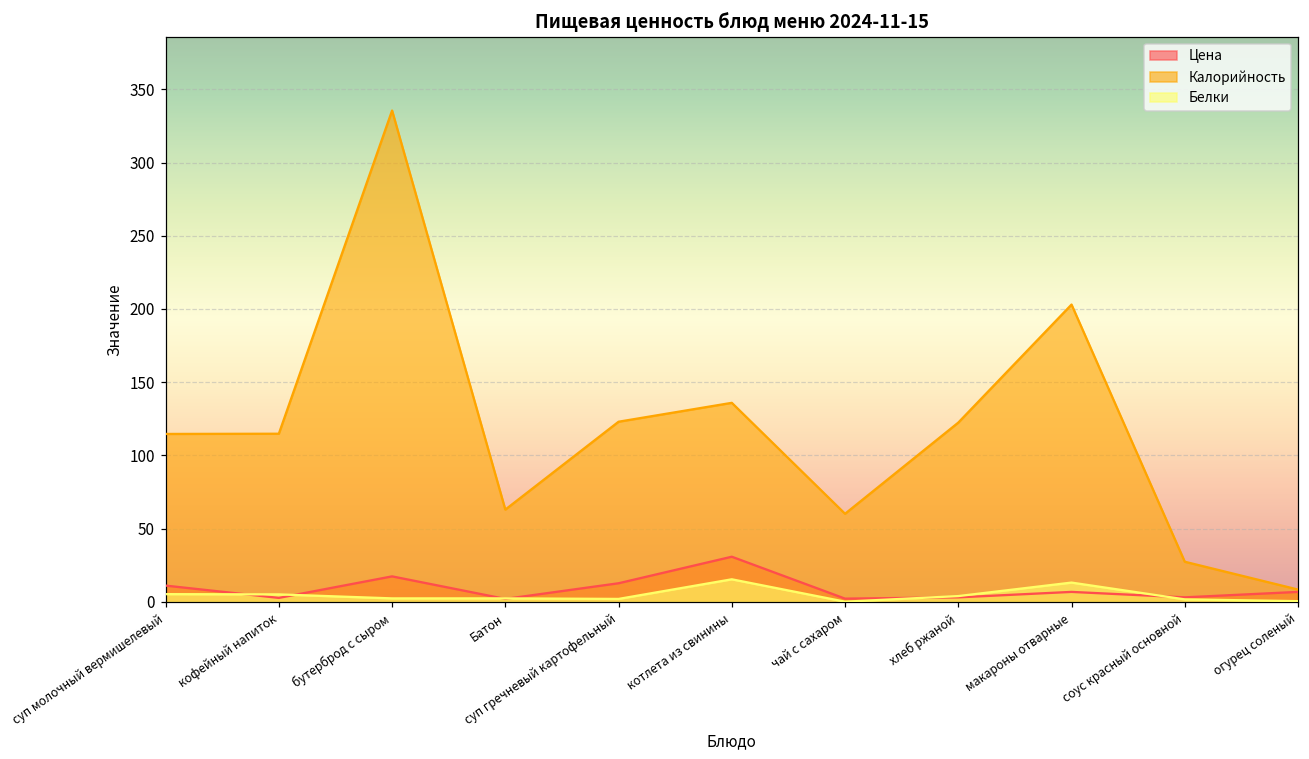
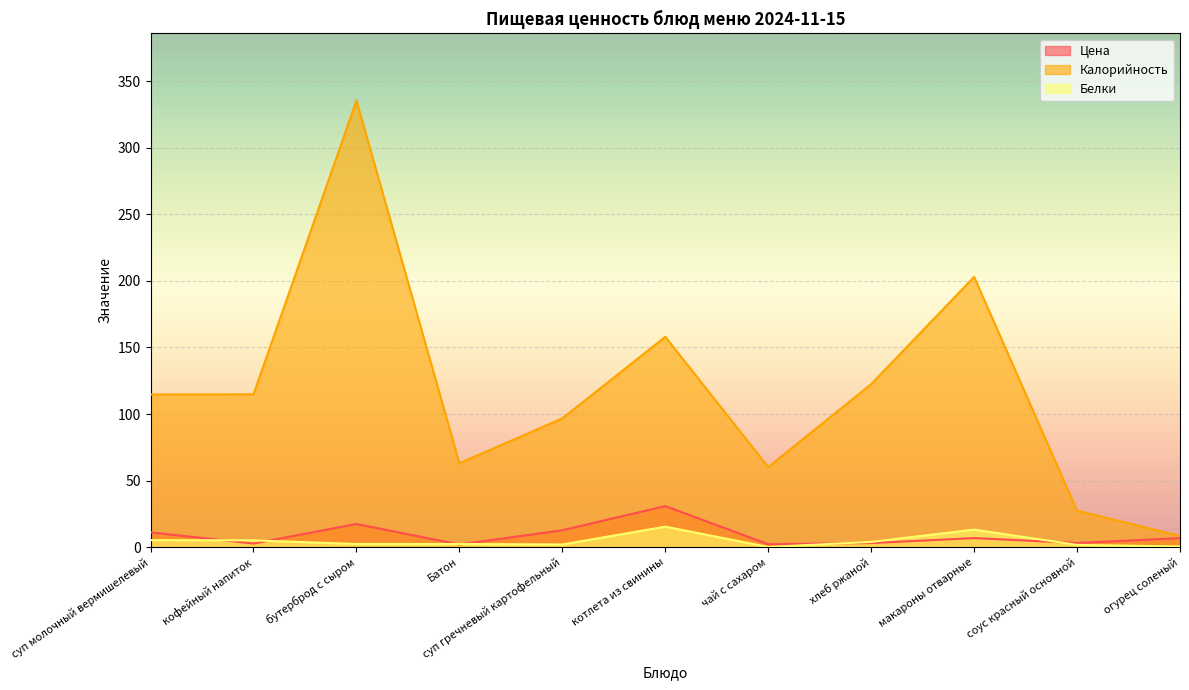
  {
    "Цена": {
      "суп молочный вермишелевый": 11,
      "кофейный напиток": 3,
      "бутерброд с сыром": 17,
      "суп гречневый картофельный": 13,
      "котлета из свинины": 31,
      "чай с сахаром": 2,
      "макароны отварные": 7
    },
    "Калорийность": {
      "суп молочный вермишелевый": 115,
      "кофейный напиток": 115,
      "бутерброд с сыром": 335,
      "Батон": 63,
-     "суп гречневый картофельный": 123,
-     "котлета из свинины": 136,
+     "суп гречневый картофельный": 97,
+     "котлета из свинины": 158,
      "чай с сахаром": 60,
      "хлеб ржаной": 122,
      "макароны отварные": 203,
      "соус красный основной": 27
    },
    "Белки": {
      "суп молочный вермишелевый": 5,
      "кофейный напиток": 5,
      "бутерброд с сыром": 2,
      "суп гречневый картофельный": 2,
      "котлета из свинины": 15,
      "чай с сахаром": 0,
      "макароны отварные": 13,
      "огурец соленый": 0
    }
  }
